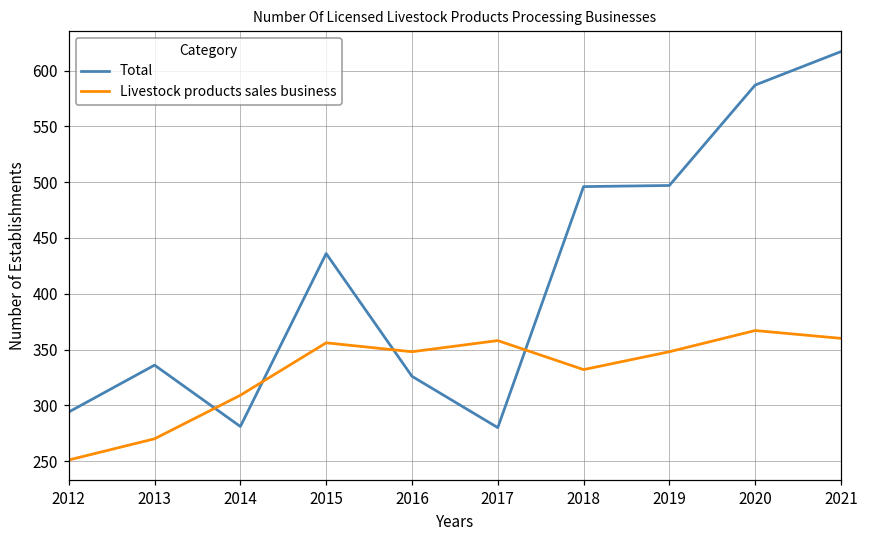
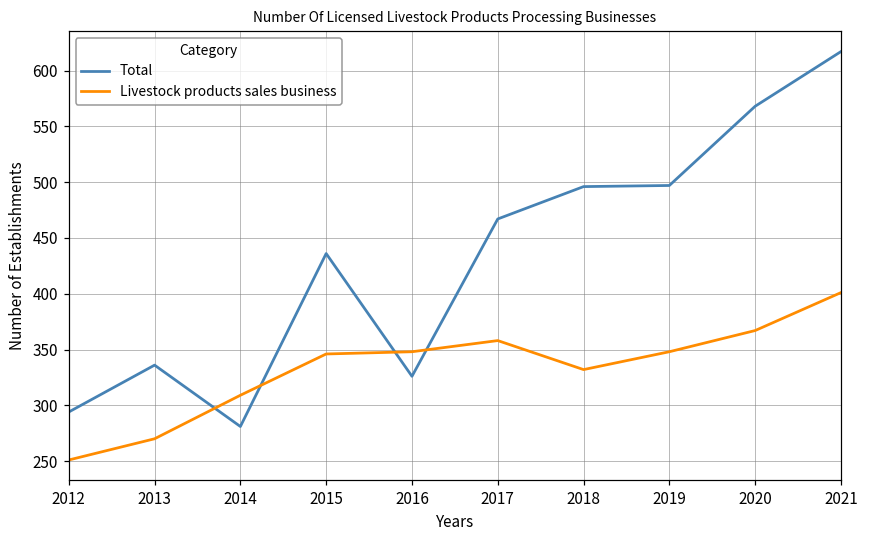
  {
    "Total": {
      "2012": 294,
      "2013": 336,
      "2014": 281,
      "2015": 436,
      "2016": 326,
-     "2017": 280,
+     "2017": 467,
      "2018": 496,
      "2019": 497,
-     "2020": 587,
+     "2020": 568,
      "2021": 617
    },
    "Livestock products sales business": {
      "2012": 251,
      "2013": 270,
      "2014": 309,
-     "2015": 356,
+     "2015": 346,
      "2016": 348,
      "2017": 358,
      "2018": 332,
      "2019": 348,
      "2020": 367,
-     "2021": 360
+     "2021": 401
    }
  }
